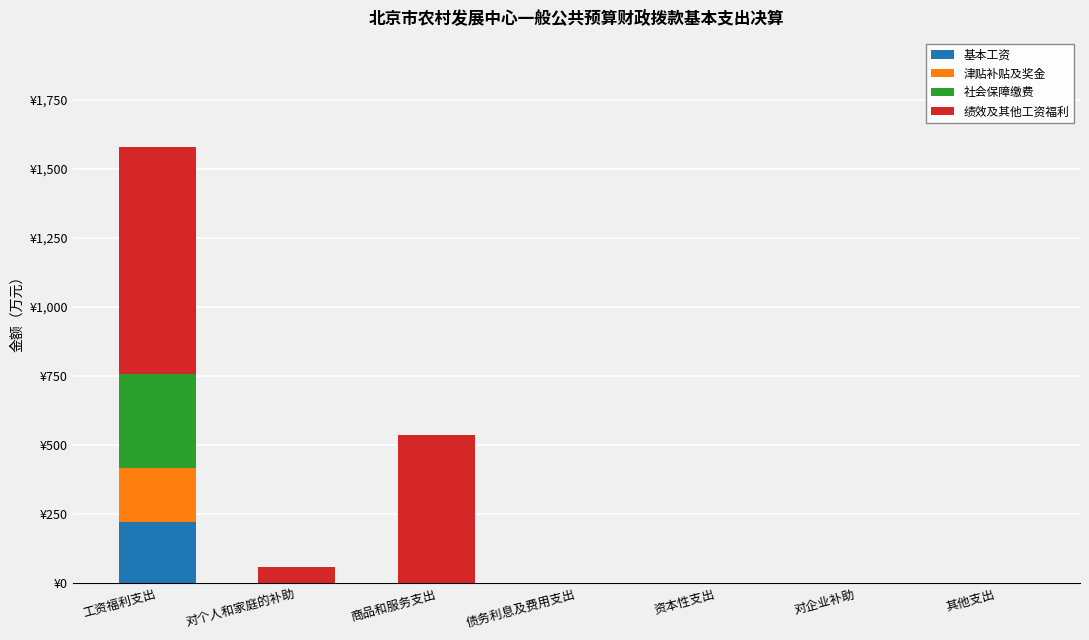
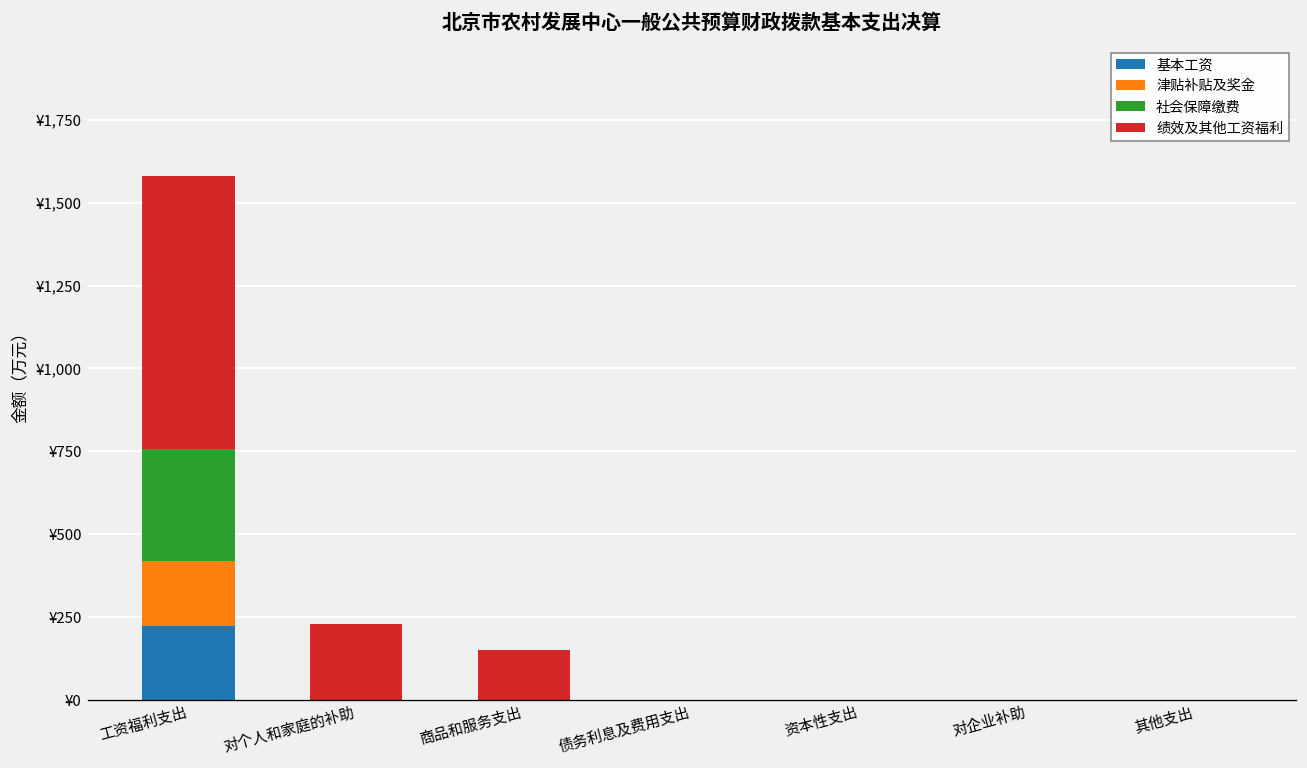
  {
    "基本工资": {
      "工资福利支出": "¥220",
      "对个人和家庭的补助": "¥0",
      "商品和服务支出": "¥0",
      "债务利息及费用支出": "¥0",
      "资本性支出": "¥0",
      "对企业补助": "¥0",
      "其他支出": "¥0"
    },
    "津贴补贴及奖金": {
      "工资福利支出": "¥190",
      "商品和服务支出": "¥0",
      "债务利息及费用支出": "¥0",
      "资本性支出": "¥0",
      "对企业补助": "¥0",
      "其他支出": "¥0"
    },
    "社会保障缴费": {
      "工资福利支出": "¥340",
      "对个人和家庭的补助": "¥0",
      "商品和服务支出": "¥0",
      "债务利息及费用支出": "¥0",
      "资本性支出": "¥0",
      "对企业补助": "¥0",
      "其他支出": "¥0"
    },
    "绩效及其他工资福利": {
      "工资福利支出": "¥820",
-     "对个人和家庭的补助": "¥60",
-     "商品和服务支出": "¥540",
+     "对个人和家庭的补助": "¥230",
+     "商品和服务支出": "¥150",
      "债务利息及费用支出": "¥0",
      "资本性支出": "¥0",
      "对企业补助": "¥0",
      "其他支出": "¥0"
    }
  }
